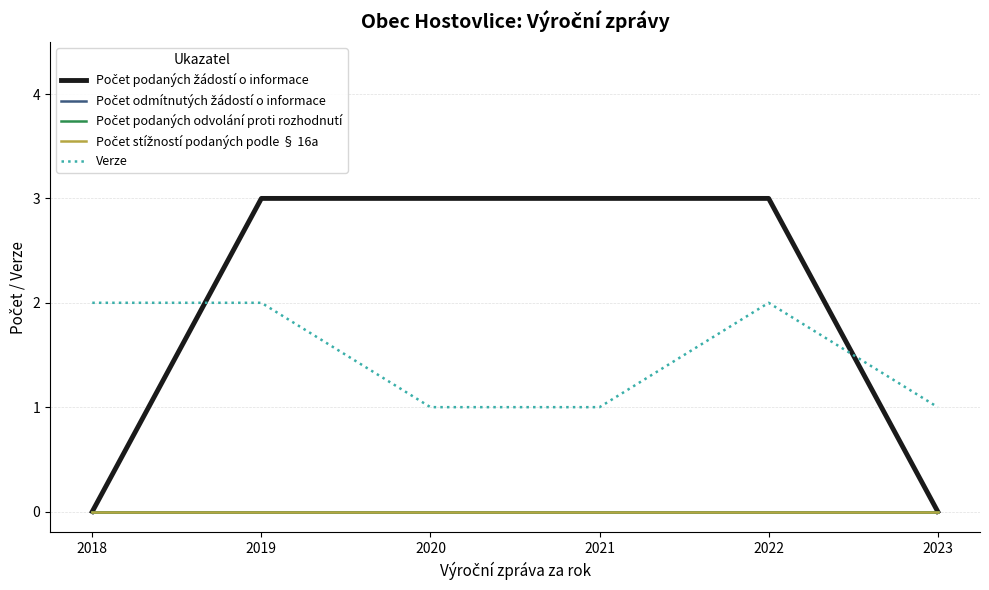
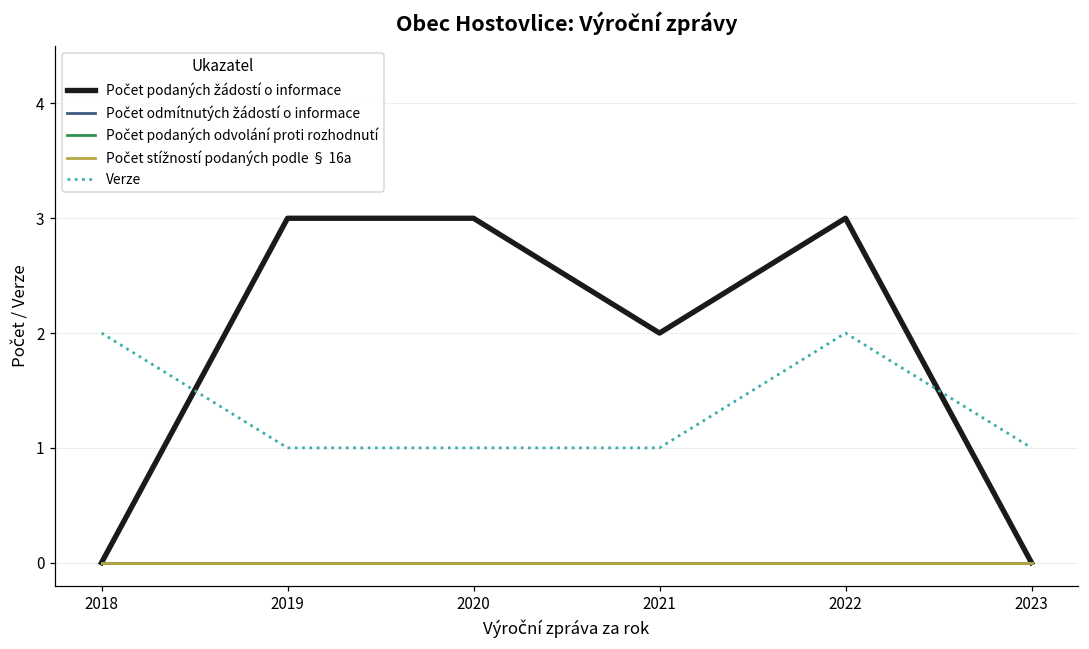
  {
    "Počet podaných žádostí o informace": {
      "2019": 3,
      "2020": 3,
-     "2021": 3,
+     "2021": 2,
      "2022": 3
    },
    "Počet stížností podaných podle § 16a": {
      "2019": 0,
      "2020": 0,
      "2021": 0,
      "2022": 0
    },
    "Verze": {
      "2018": 2,
-     "2019": 2,
+     "2019": 1,
      "2020": 1,
      "2021": 1,
      "2022": 2,
      "2023": 1
    }
  }
